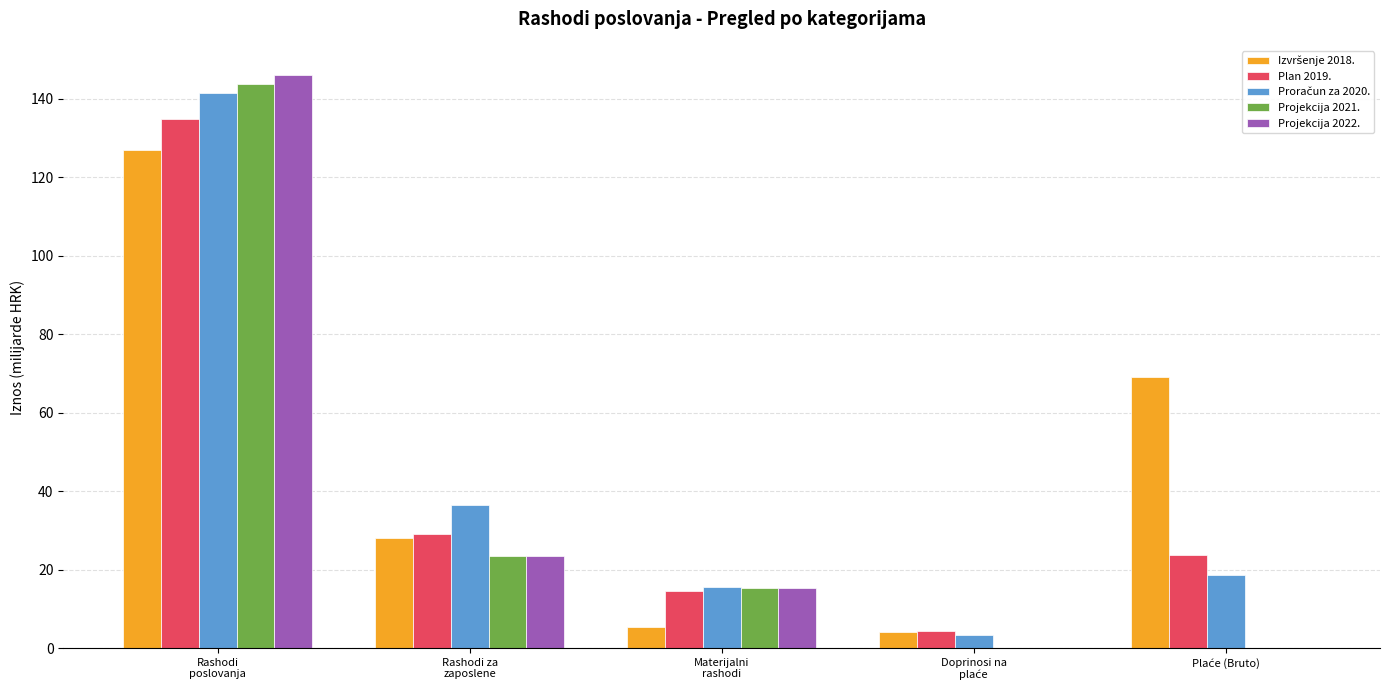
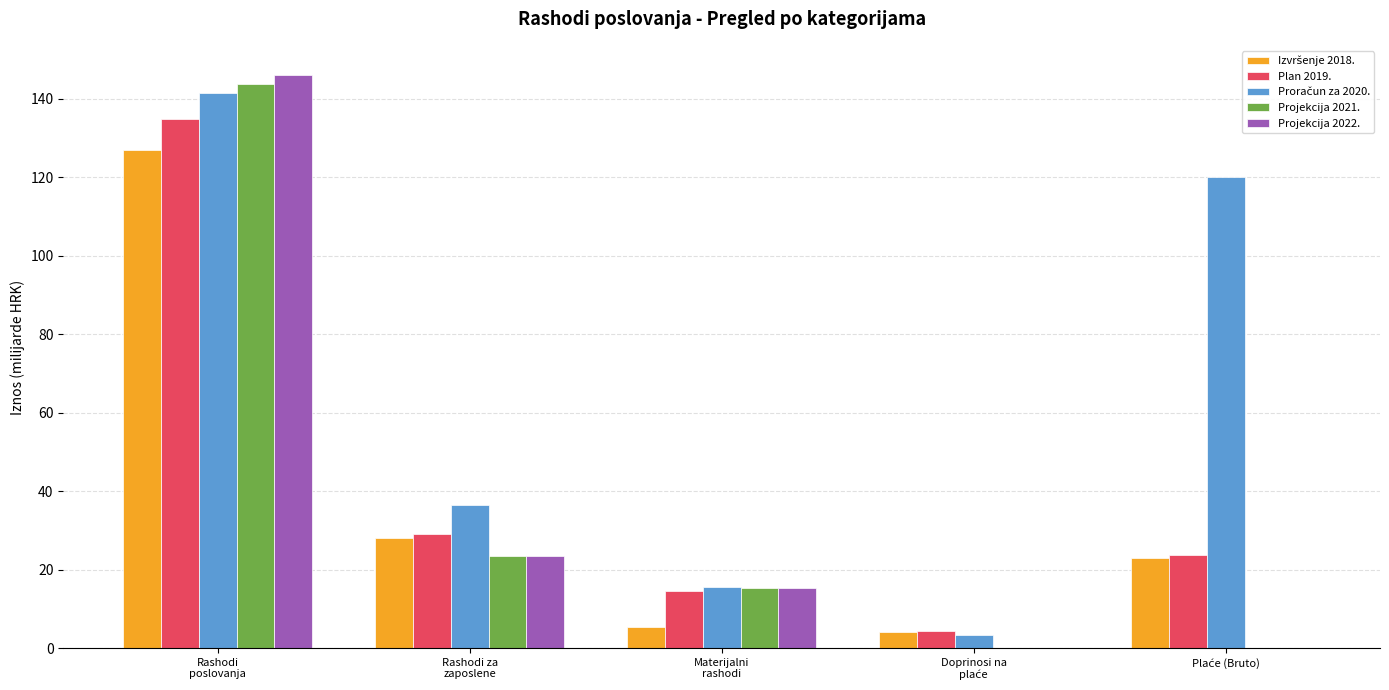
  {
    "Izvršenje 2018.": {
      "Rashodi poslovanja": 127,
      "Rashodi za zaposlene": 28,
      "Materijalni rashodi": 5,
      "Doprinosi na plaće": 4,
-     "Plaće (Bruto)": 69
+     "Plaće (Bruto)": 23
    },
    "Plan 2019.": {
      "Rashodi poslovanja": 135,
      "Rashodi za zaposlene": 29,
      "Materijalni rashodi": 14,
      "Doprinosi na plaće": 4,
      "Plaće (Bruto)": 24
    },
    "Proračun za 2020.": {
      "Rashodi poslovanja": 141,
      "Rashodi za zaposlene": 36,
      "Materijalni rashodi": 15,
      "Doprinosi na plaće": 3,
-     "Plaće (Bruto)": 19
+     "Plaće (Bruto)": 120
    },
    "Projekcija 2021.": {
      "Rashodi poslovanja": 144,
      "Rashodi za zaposlene": 23,
      "Materijalni rashodi": 15,
      "Doprinosi na plaće": 0,
      "Plaće (Bruto)": 0
    },
    "Projekcija 2022.": {
      "Rashodi poslovanja": 146,
      "Rashodi za zaposlene": 24,
      "Materijalni rashodi": 15,
      "Doprinosi na plaće": 0,
      "Plaće (Bruto)": 0
    }
  }
